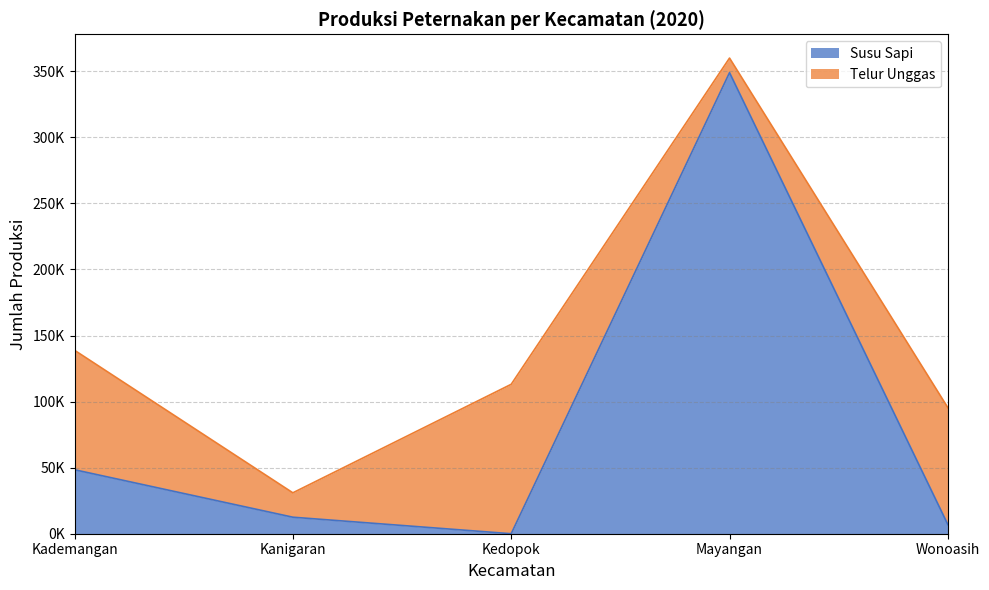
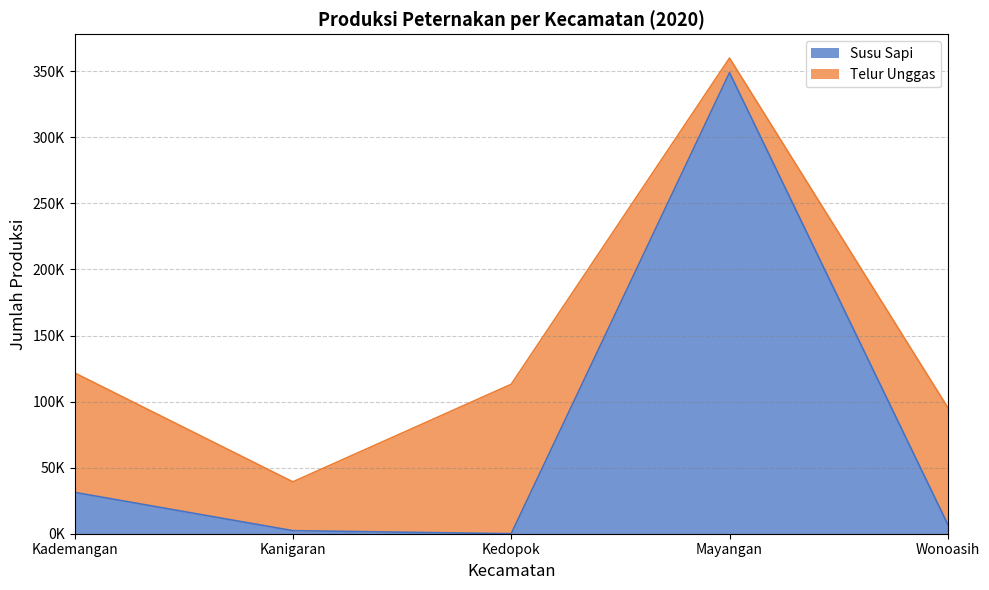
  {
    "Susu Sapi": {
-     "Kademangan": 48000,
-     "Kanigaran": 13000,
+     "Kademangan": 31000,
+     "Kanigaran": 2000,
      "Kedopok": 0,
      "Mayangan": 349000,
      "Wonoasih": 7000
    },
    "Telur Unggas": {
      "Kademangan": 90000,
-     "Kanigaran": 18000,
+     "Kanigaran": 37000,
      "Kedopok": 113000,
      "Mayangan": 11000,
      "Wonoasih": 88000
    }
  }
